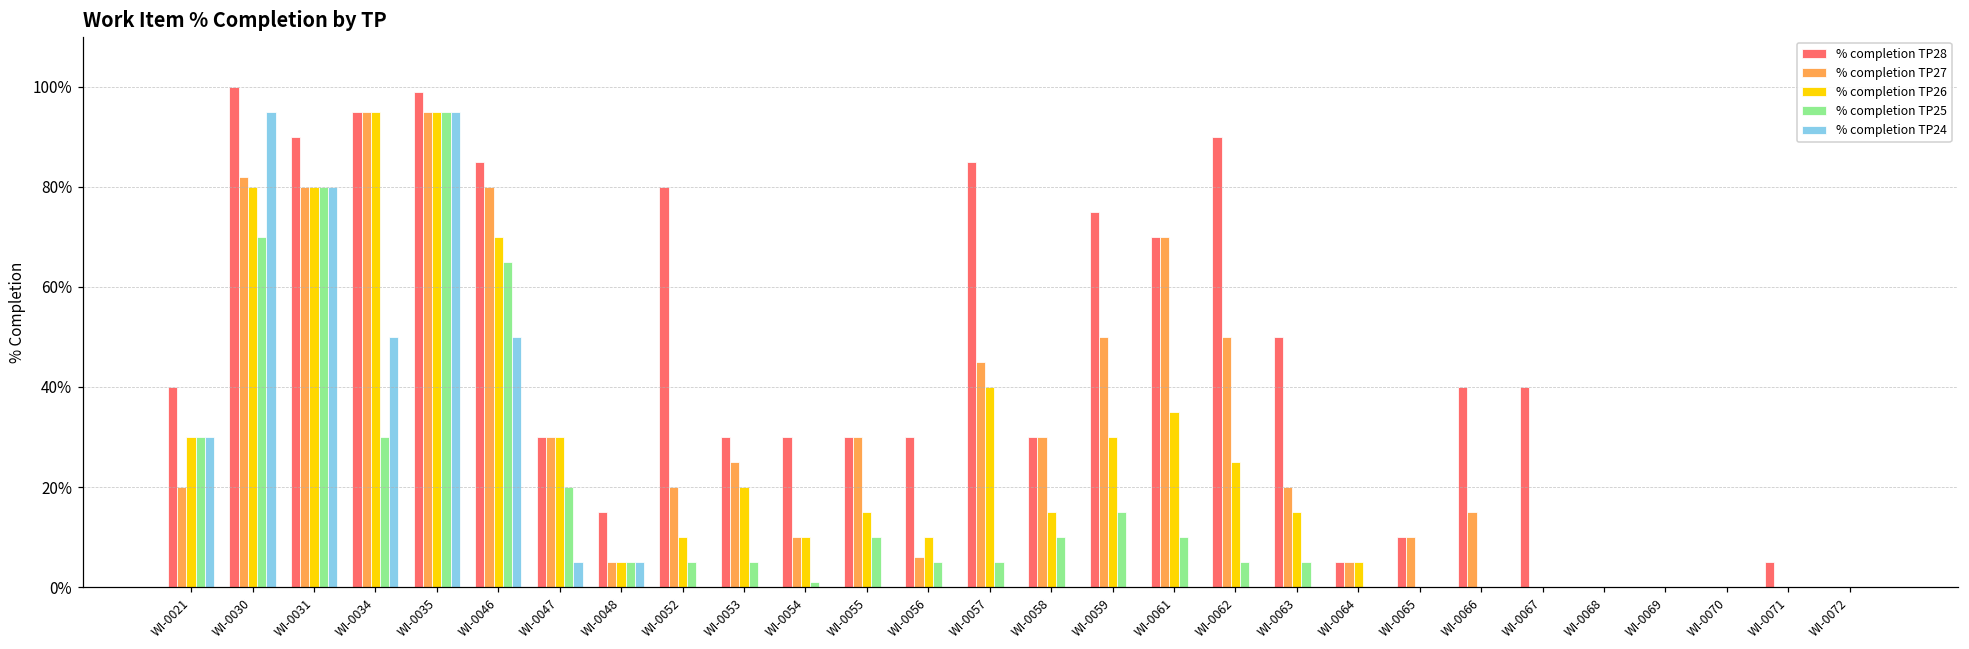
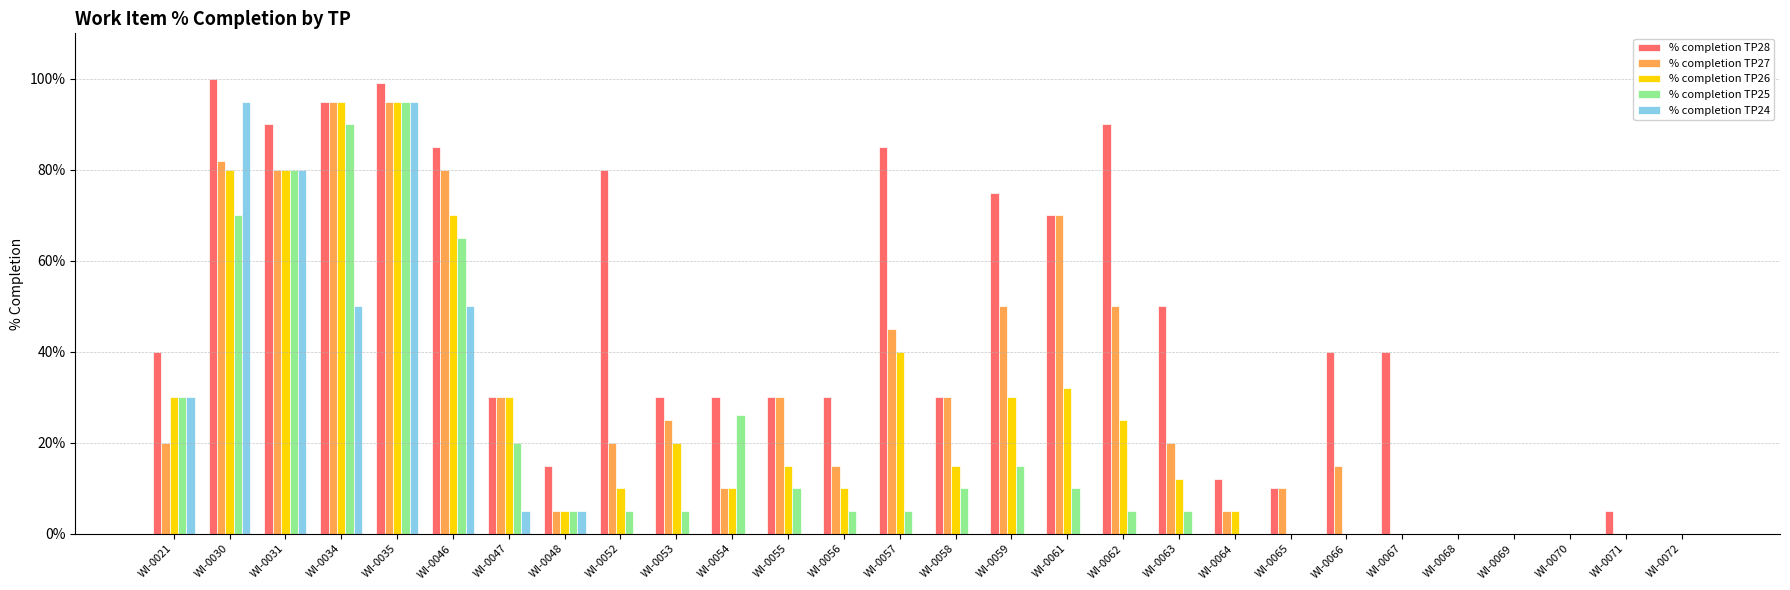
  {
    "% completion TP28": {
      "WI-0021": "40%",
      "WI-0030": "100%",
      "WI-0031": "90%",
      "WI-0034": "95%",
      "WI-0035": "99%",
      "WI-0046": "85%",
      "WI-0047": "30%",
      "WI-0048": "15%",
      "WI-0052": "80%",
      "WI-0053": "30%",
      "WI-0054": "30%",
      "WI-0055": "30%",
      "WI-0056": "30%",
      "WI-0057": "85%",
      "WI-0058": "30%",
      "WI-0059": "75%",
      "WI-0061": "70%",
      "WI-0062": "90%",
      "WI-0063": "50%",
-     "WI-0064": "5%",
+     "WI-0064": "12%",
      "WI-0065": "10%",
      "WI-0066": "40%",
      "WI-0067": "40%",
      "WI-0068": "0%",
      "WI-0069": "0%",
      "WI-0070": "0%",
      "WI-0071": "5%",
      "WI-0072": "0%"
    },
    "% completion TP27": {
      "WI-0021": "20%",
      "WI-0030": "82%",
      "WI-0031": "80%",
      "WI-0034": "95%",
      "WI-0035": "95%",
      "WI-0046": "80%",
      "WI-0047": "30%",
      "WI-0048": "5%",
      "WI-0052": "20%",
      "WI-0053": "25%",
      "WI-0054": "10%",
      "WI-0055": "30%",
-     "WI-0056": "6%",
+     "WI-0056": "15%",
      "WI-0057": "45%",
      "WI-0058": "30%",
      "WI-0059": "50%",
      "WI-0061": "70%",
      "WI-0062": "50%",
      "WI-0063": "20%",
      "WI-0064": "5%",
      "WI-0065": "10%",
      "WI-0066": "15%",
      "WI-0067": "0%",
      "WI-0068": "0%",
      "WI-0069": "0%",
      "WI-0070": "0%",
      "WI-0071": "0%",
      "WI-0072": "0%"
    },
    "% completion TP26": {
      "WI-0021": "30%",
      "WI-0030": "80%",
      "WI-0031": "80%",
      "WI-0034": "95%",
      "WI-0035": "95%",
      "WI-0046": "70%",
      "WI-0047": "30%",
      "WI-0048": "5%",
      "WI-0052": "10%",
      "WI-0053": "20%",
      "WI-0054": "10%",
      "WI-0055": "15%",
      "WI-0056": "10%",
      "WI-0057": "40%",
      "WI-0058": "15%",
      "WI-0059": "30%",
-     "WI-0061": "35%",
+     "WI-0061": "32%",
      "WI-0062": "25%",
-     "WI-0063": "15%",
+     "WI-0063": "12%",
      "WI-0064": "5%",
      "WI-0065": "0%",
      "WI-0066": "0%",
      "WI-0067": "0%",
      "WI-0068": "0%",
      "WI-0069": "0%",
      "WI-0070": "0%",
      "WI-0071": "0%",
      "WI-0072": "0%"
    },
    "% completion TP25": {
      "WI-0021": "30%",
      "WI-0030": "70%",
      "WI-0031": "80%",
-     "WI-0034": "30%",
+     "WI-0034": "90%",
      "WI-0035": "95%",
      "WI-0046": "65%",
      "WI-0047": "20%",
      "WI-0048": "5%",
      "WI-0052": "5%",
      "WI-0053": "5%",
-     "WI-0054": "1%",
+     "WI-0054": "26%",
      "WI-0055": "10%",
      "WI-0056": "5%",
      "WI-0057": "5%",
      "WI-0058": "10%",
      "WI-0059": "15%",
      "WI-0061": "10%",
      "WI-0062": "5%",
      "WI-0063": "5%",
      "WI-0064": "0%",
      "WI-0065": "0%",
      "WI-0066": "0%",
      "WI-0067": "0%",
      "WI-0068": "0%",
      "WI-0069": "0%",
      "WI-0070": "0%",
      "WI-0071": "0%",
      "WI-0072": "0%"
    },
    "% completion TP24": {
      "WI-0021": "30%",
      "WI-0030": "95%",
      "WI-0031": "80%",
      "WI-0034": "50%",
      "WI-0035": "95%",
      "WI-0046": "50%",
      "WI-0047": "5%",
      "WI-0048": "5%",
      "WI-0052": "0%",
      "WI-0053": "0%",
      "WI-0054": "0%",
      "WI-0055": "0%",
      "WI-0056": "0%",
      "WI-0057": "0%",
      "WI-0058": "0%",
      "WI-0059": "0%",
      "WI-0061": "0%",
      "WI-0062": "0%",
      "WI-0063": "0%",
      "WI-0064": "0%",
      "WI-0065": "0%",
      "WI-0066": "0%",
      "WI-0067": "0%",
      "WI-0068": "0%",
      "WI-0069": "0%",
      "WI-0070": "0%",
      "WI-0071": "0%",
      "WI-0072": "0%"
    }
  }
